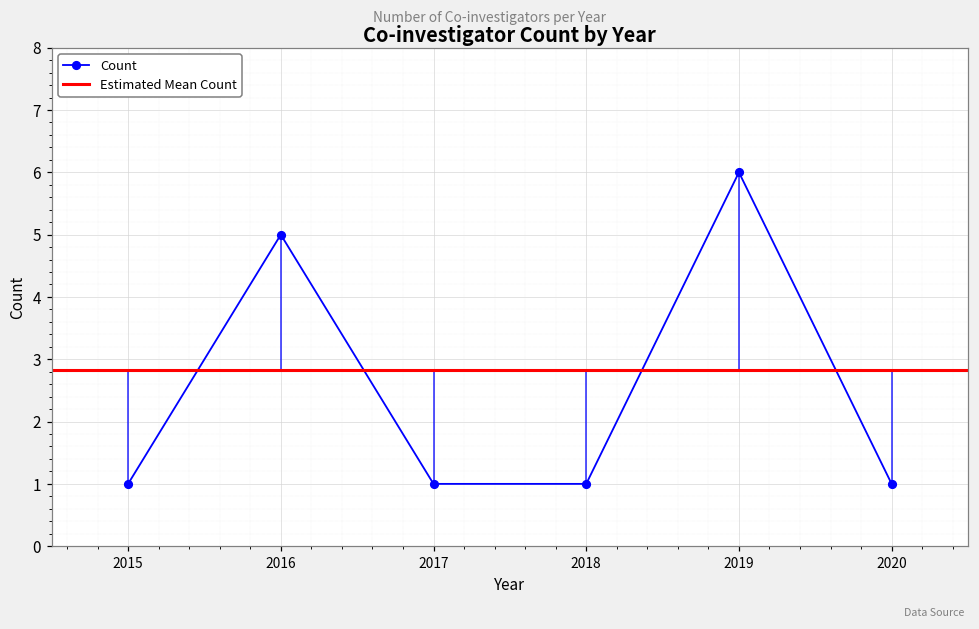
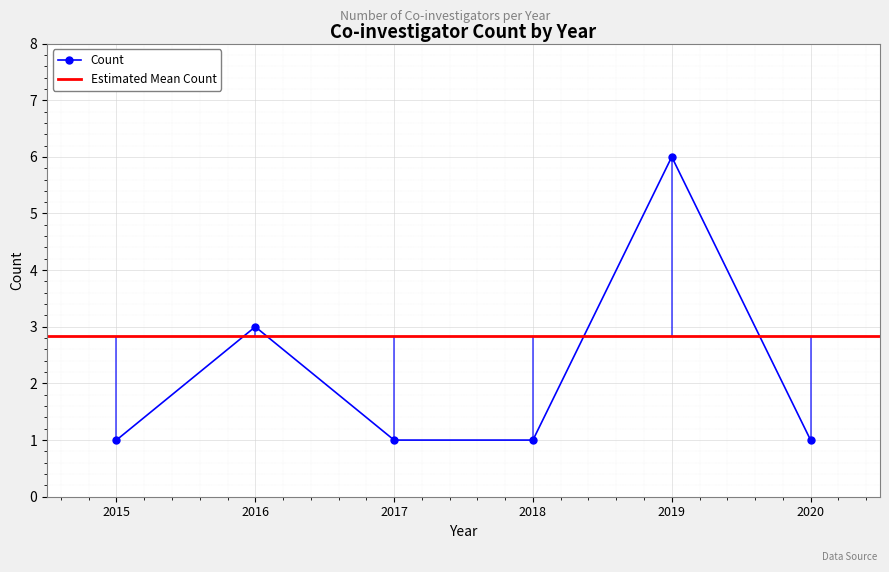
  {
    "2015": 1,
-   "2016": 5,
+   "2016": 3,
    "2017": 1,
    "2018": 1,
    "2019": 6,
    "2020": 1
  }
